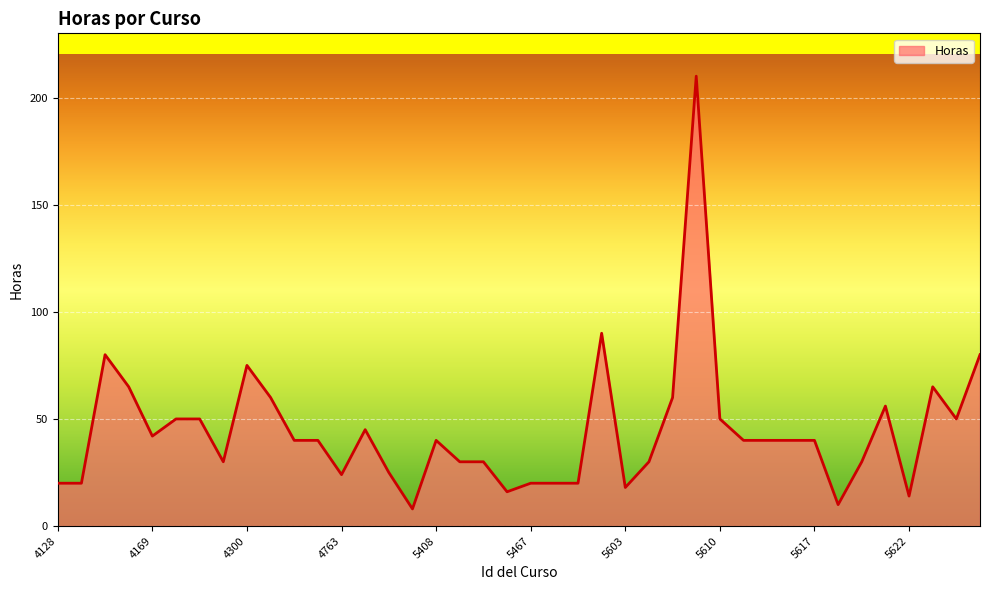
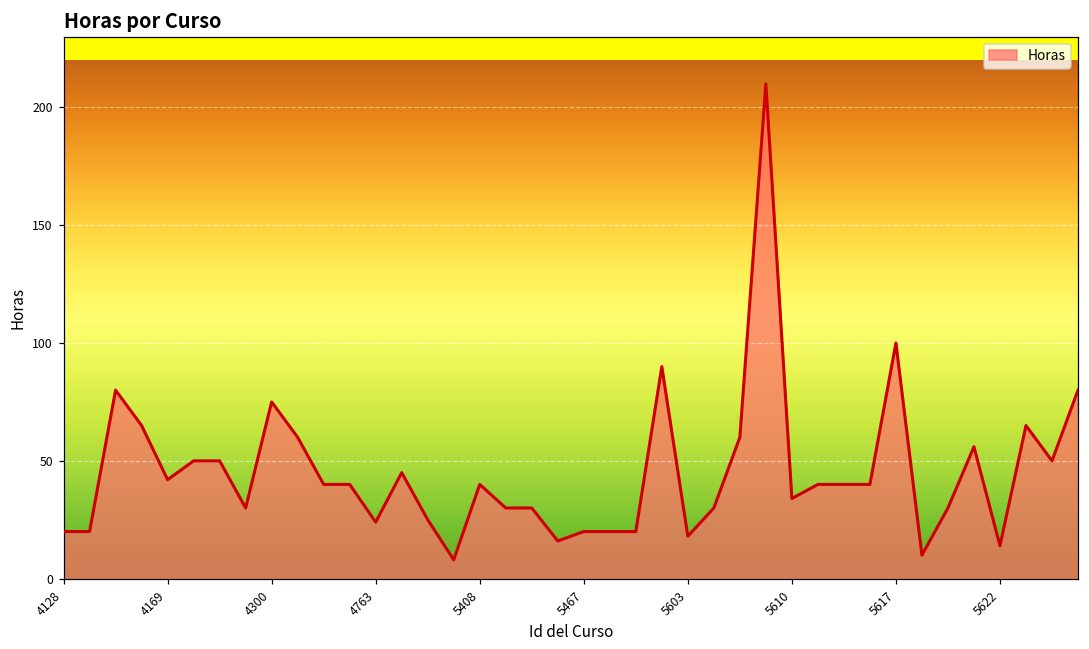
  {
    "4128": 20,
    "4169": 42,
    "4300": 75,
    "4763": 24,
    "5408": 40,
    "5467": 20,
    "5603": 18,
-   "5610": 50,
-   "5617": 40,
+   "5610": 34,
+   "5617": 100,
    "5622": 14
  }
